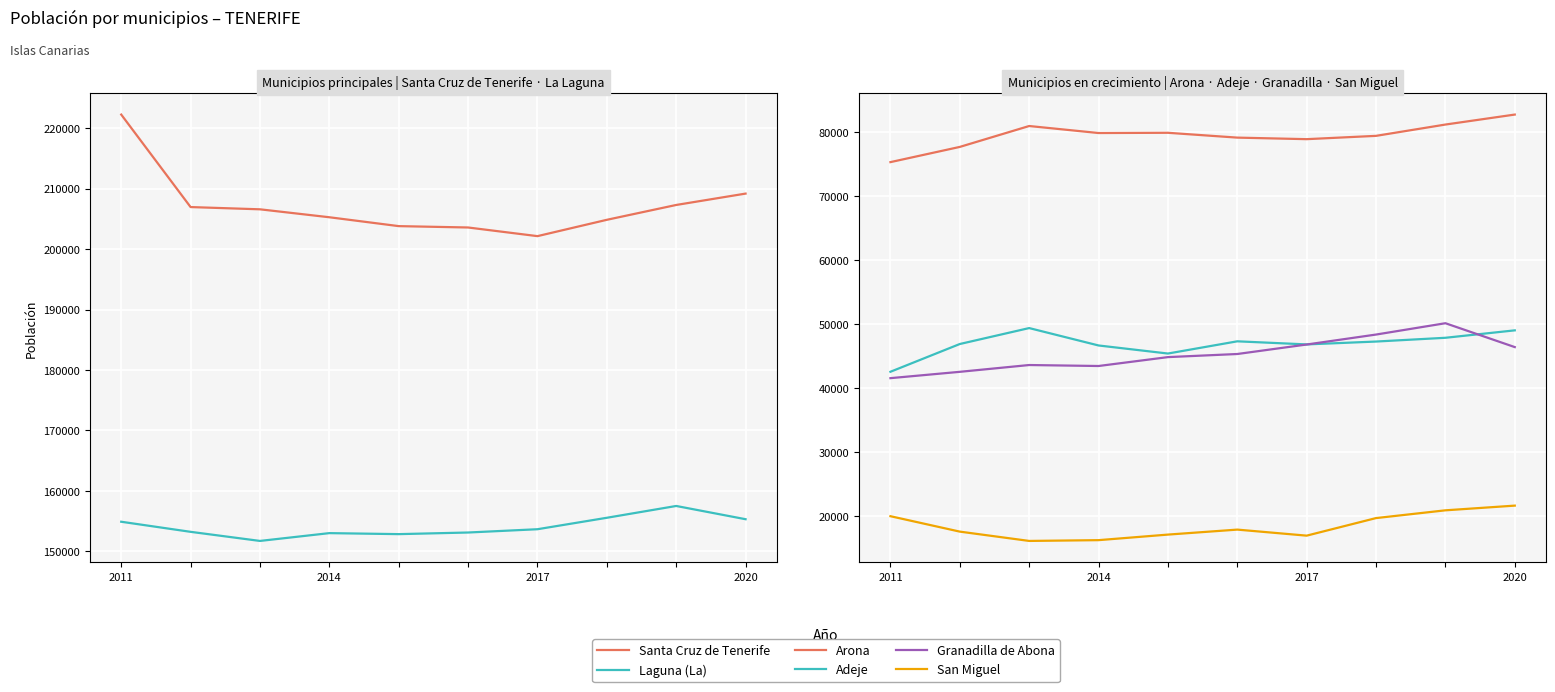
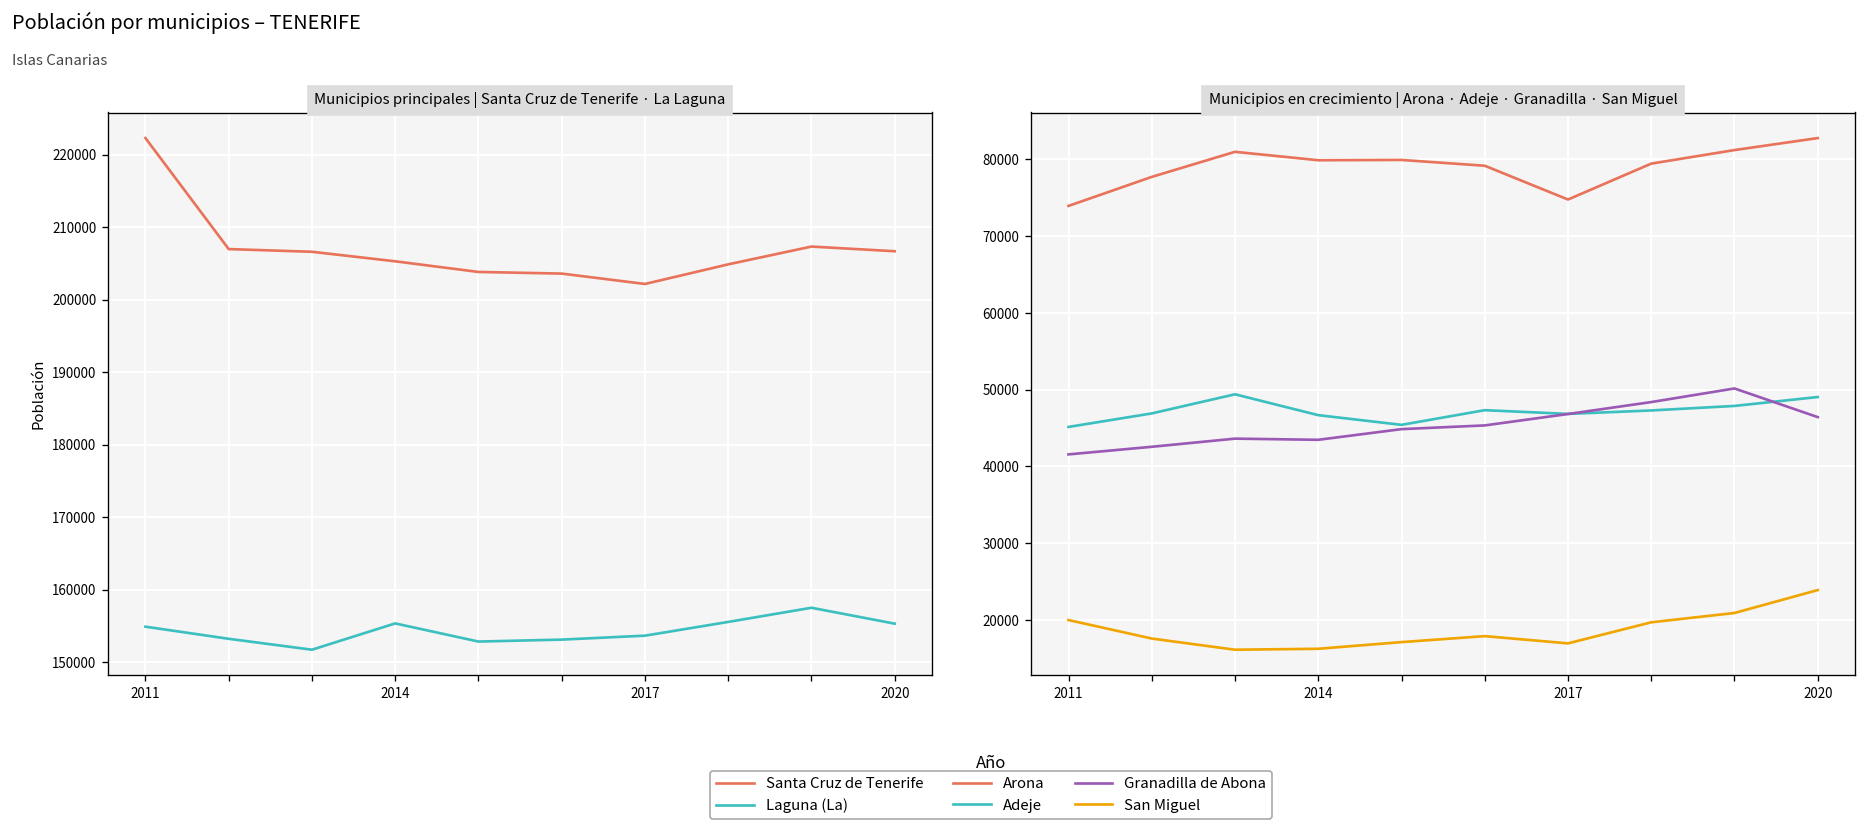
  {
    "Municipios principales | Santa Cruz de Tenerife · La Laguna": {
      "Santa Cruz de Tenerife": {
        "2011": 222000,
        "2014": 205000,
        "2017": 202000,
-       "2020": 209000
+       "2020": 207000
      },
      "Laguna (La)": {
        "2011": 155000,
-       "2014": 153000,
+       "2014": 155000,
        "2017": 154000,
        "2020": 155000
      }
    },
    "Municipios en crecimiento | Arona · Adeje · Granadilla · San Miguel": {
      "Arona": {
-       "2011": 75000,
+       "2011": 74000,
        "2014": 80000,
-       "2017": 79000,
+       "2017": 75000,
        "2020": 83000
      },
      "Adeje": {
-       "2011": 43000,
+       "2011": 45000,
        "2014": 47000,
        "2020": 49000
      },
      "Granadilla de Abona": {
        "2011": 42000,
        "2014": 43000,
        "2020": 46000
      },
      "San Miguel": {
        "2011": 20000,
        "2014": 16000,
        "2017": 17000,
-       "2020": 22000
+       "2020": 24000
      }
    }
  }
